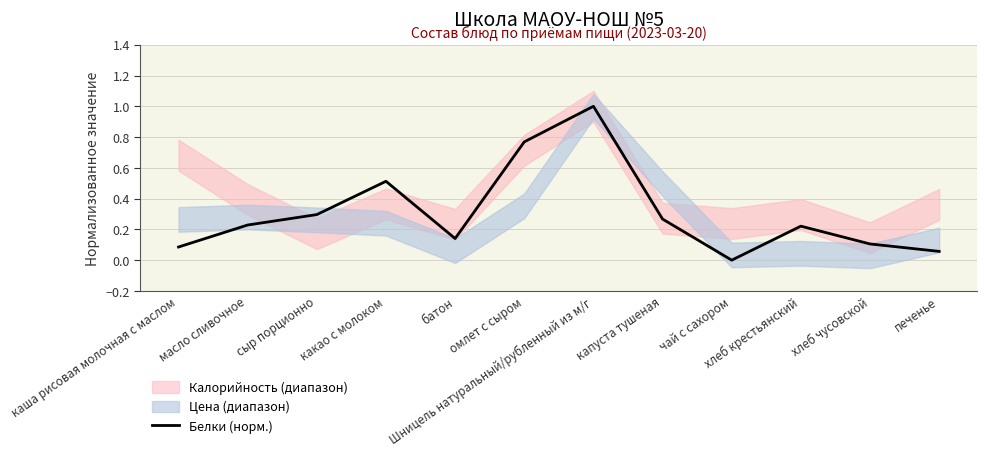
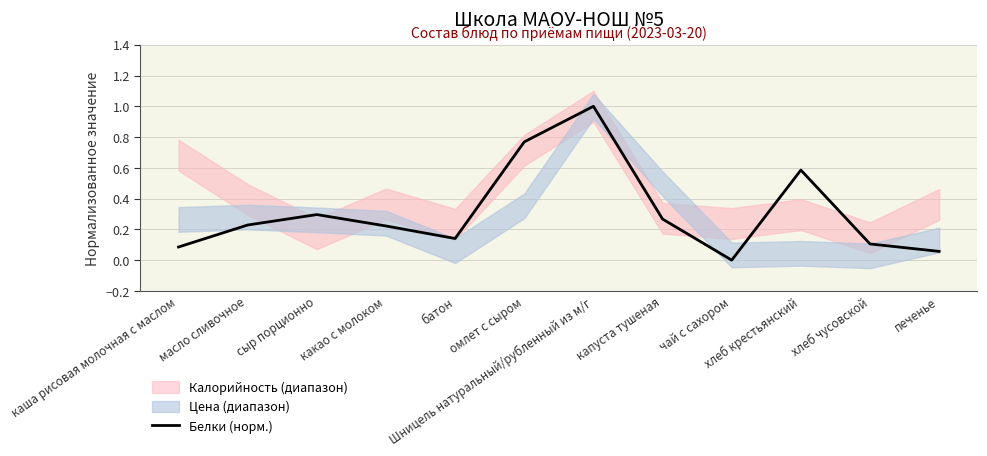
  {
    "Белки (норм.)": {
      "каша рисовая молочная с маслом": 0.09,
      "масло сливочное": 0.23,
      "сыр порционно": 0.30,
-     "какао с молоком": 0.51,
+     "какао с молоком": 0.22,
      "омлет с сыром": 0.77,
      "Шницель натуральный/рубленный из м/г": 1.00,
      "капуста тушеная": 0.27,
      "чай с сахором": 0.00,
-     "хлеб крестьянский": 0.22,
+     "хлеб крестьянский": 0.59,
      "печенье": 0.06
    }
  }
